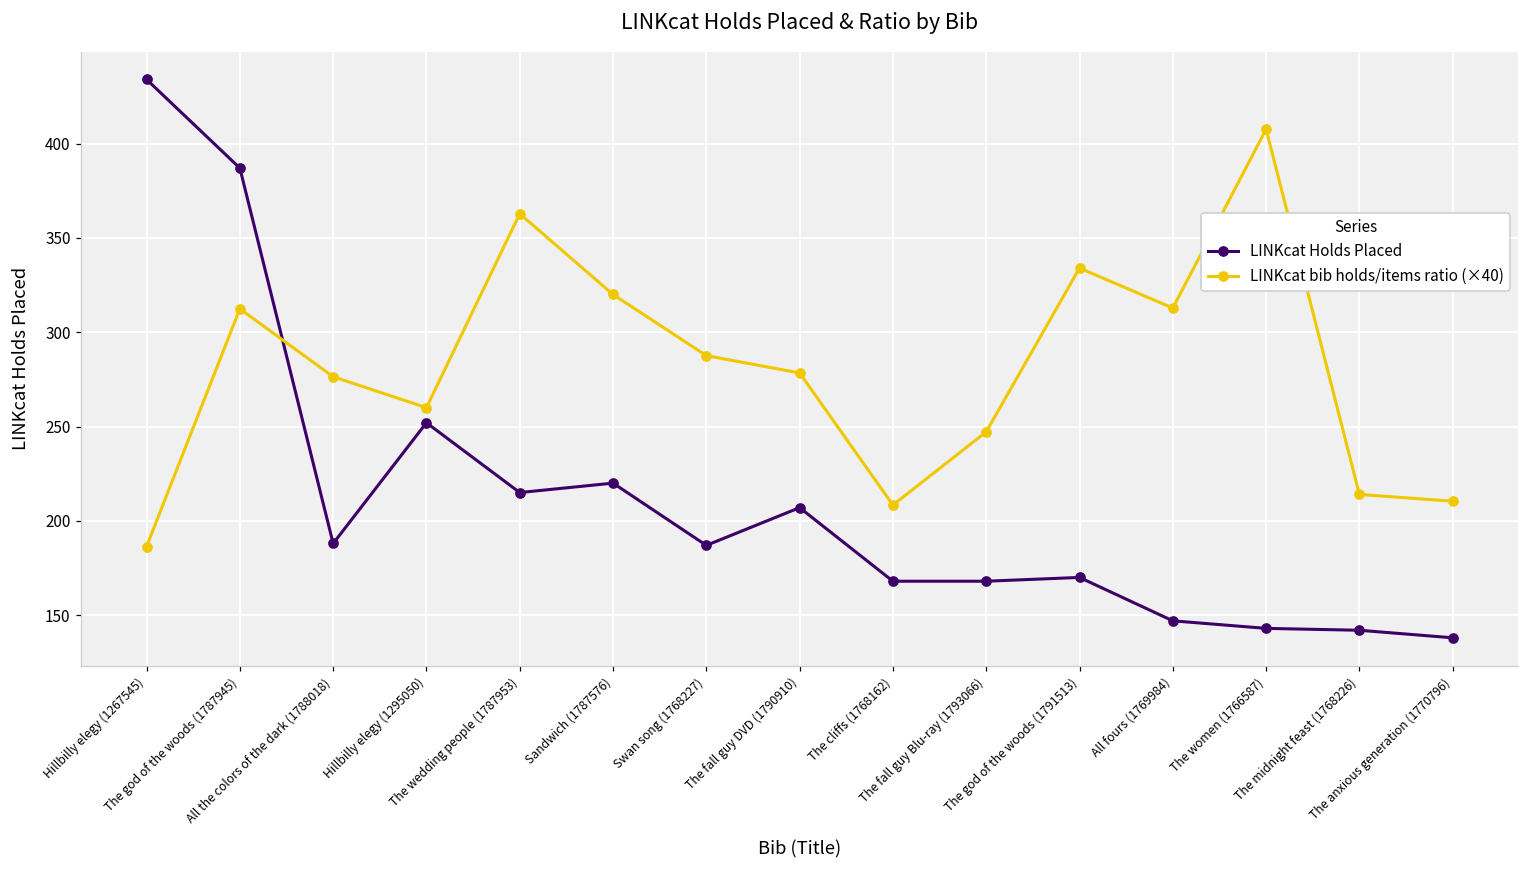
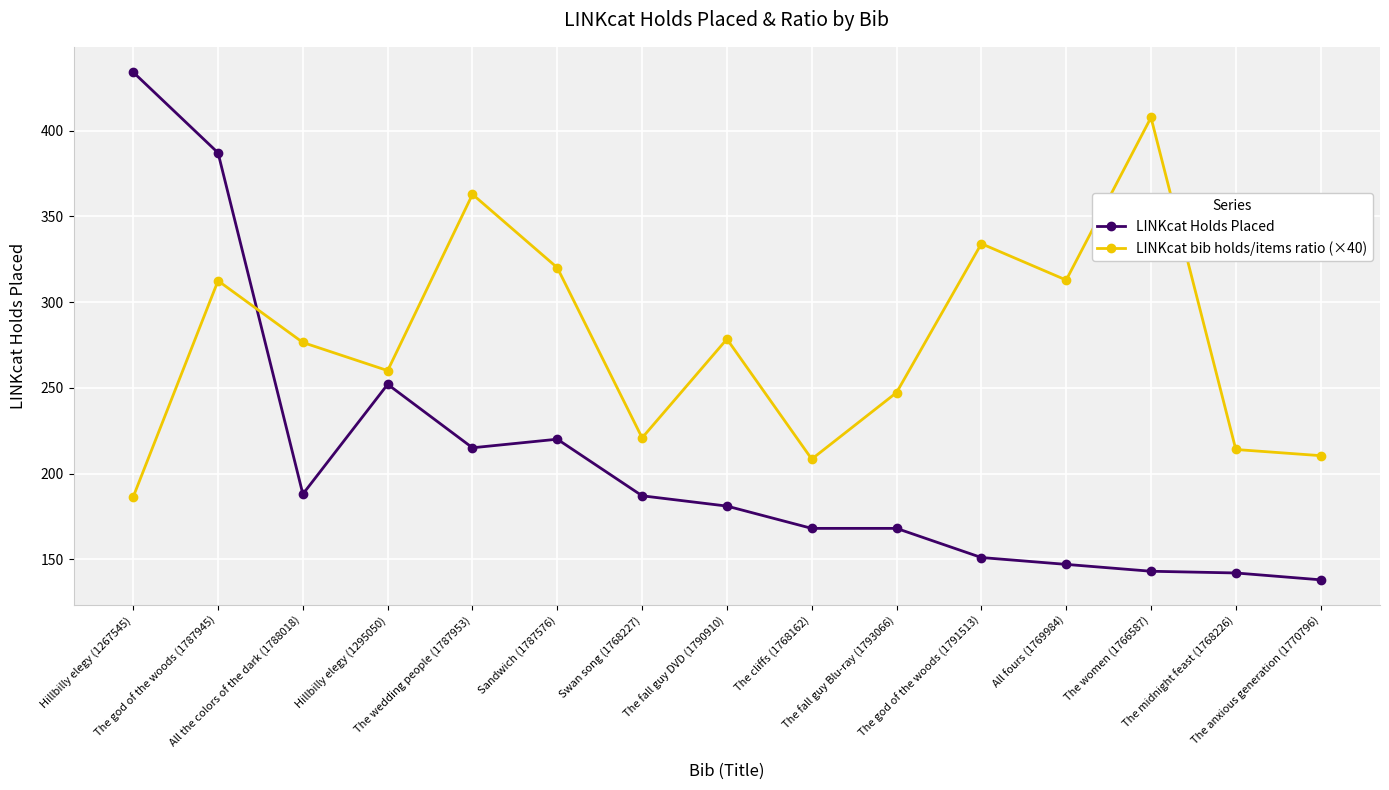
  {
    "LINKcat Holds Placed": {
      "Hillbilly elegy (1267545)": 434,
      "The god of the woods (1787945)": 387,
      "All the colors of the dark (1788018)": 188,
      "Hillbilly elegy (1295050)": 252,
      "The wedding people (1787953)": 215,
      "Sandwich (1787576)": 220,
      "Swan song (1768227)": 187,
-     "The fall guy DVD (1790910)": 207,
+     "The fall guy DVD (1790910)": 181,
      "The cliffs (1768162)": 168,
      "The fall guy Blu-ray (1793066)": 168,
-     "The god of the woods (1791513)": 170,
+     "The god of the woods (1791513)": 151,
      "All fours (1769984)": 147,
      "The women (1766587)": 143,
      "The midnight feast (1768226)": 142,
      "The anxious generation (1770796)": 138
    },
    "LINKcat bib holds/items ratio (×40)": {
      "Hillbilly elegy (1267545)": 186,
      "The god of the woods (1787945)": 312,
      "All the colors of the dark (1788018)": 276,
      "Hillbilly elegy (1295050)": 260,
      "The wedding people (1787953)": 363,
      "Sandwich (1787576)": 320,
-     "Swan song (1768227)": 288,
+     "Swan song (1768227)": 221,
      "The fall guy DVD (1790910)": 278,
      "The cliffs (1768162)": 208,
      "The fall guy Blu-ray (1793066)": 247,
      "The god of the woods (1791513)": 334,
      "All fours (1769984)": 313,
      "The women (1766587)": 408,
      "The midnight feast (1768226)": 214,
      "The anxious generation (1770796)": 210
    }
  }
